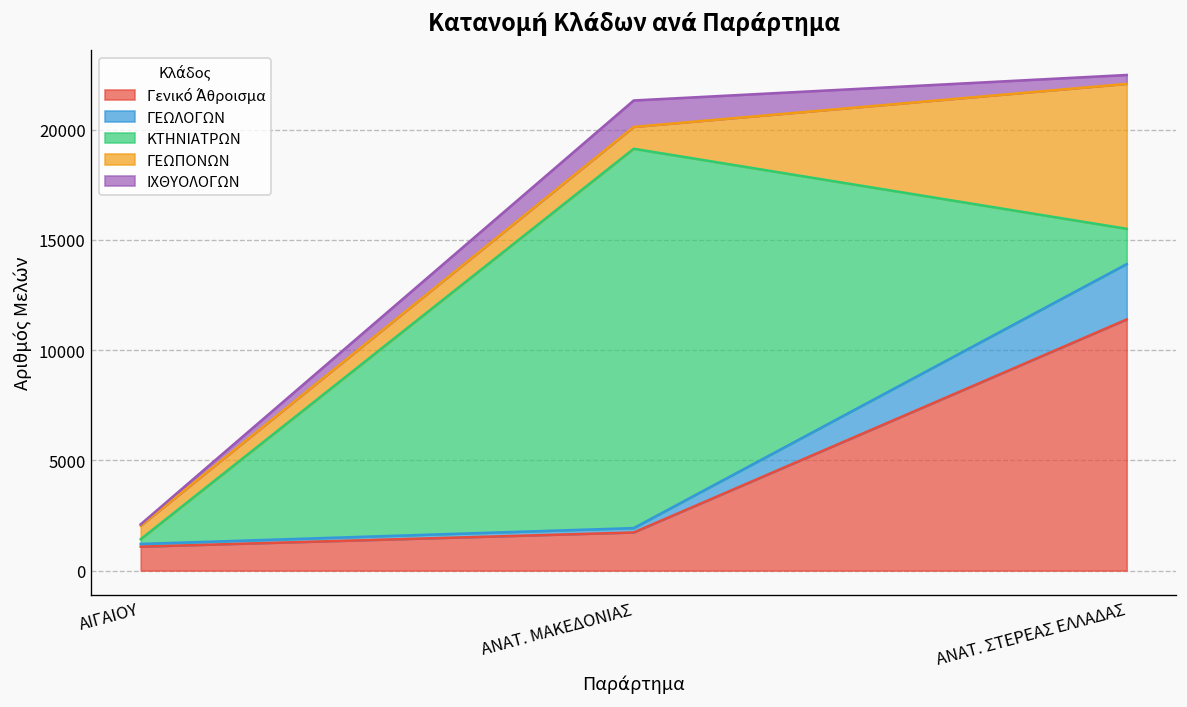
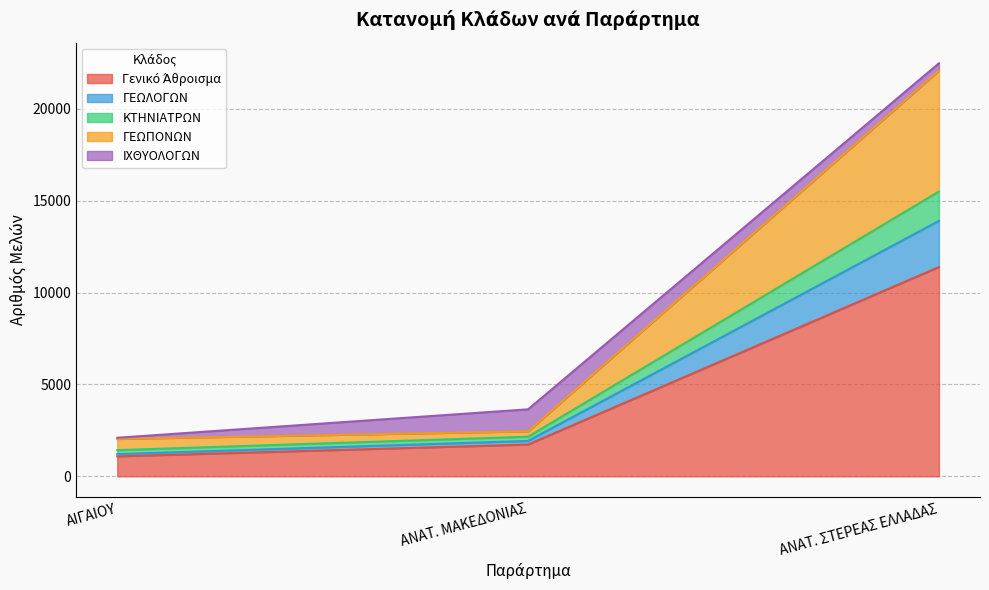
  {
    "Γενικό Άθροισμα": {
      "ΑΝΑΤ. ΜΑΚΕΔΟΝΙΑΣ": 1700,
      "ΑΝΑΤ. ΣΤΕΡΕΑΣ ΕΛΛΑΔΑΣ": 11400
    },
    "ΓΕΩΛΟΓΩΝ": {
      "ΑΝΑΤ. ΜΑΚΕΔΟΝΙΑΣ": 200,
      "ΑΝΑΤ. ΣΤΕΡΕΑΣ ΕΛΛΑΔΑΣ": 2500
    },
    "ΚΤΗΝΙΑΤΡΩΝ": {
      "ΑΙΓΑΙΟΥ": 200,
-     "ΑΝΑΤ. ΜΑΚΕΔΟΝΙΑΣ": 17200,
+     "ΑΝΑΤ. ΜΑΚΕΔΟΝΙΑΣ": 200,
      "ΑΝΑΤ. ΣΤΕΡΕΑΣ ΕΛΛΑΔΑΣ": 1600
    },
    "ΓΕΩΠΟΝΩΝ": {
-     "ΑΝΑΤ. ΜΑΚΕΔΟΝΙΑΣ": 1000,
+     "ΑΝΑΤ. ΜΑΚΕΔΟΝΙΑΣ": 300,
      "ΑΝΑΤ. ΣΤΕΡΕΑΣ ΕΛΛΑΔΑΣ": 6600
    },
    "ΙΧΘΥΟΛΟΓΩΝ": {
      "ΑΝΑΤ. ΜΑΚΕΔΟΝΙΑΣ": 1200,
      "ΑΝΑΤ. ΣΤΕΡΕΑΣ ΕΛΛΑΔΑΣ": 400
    }
  }
